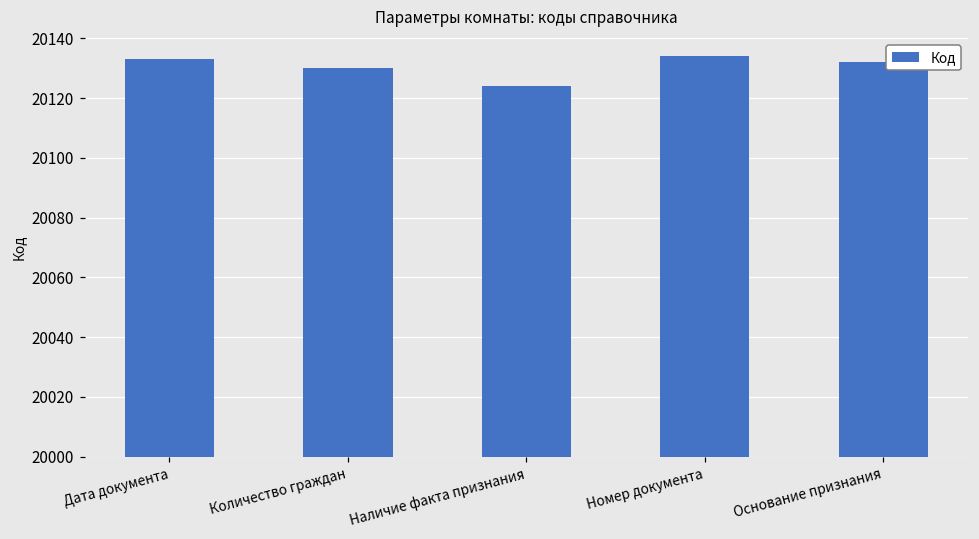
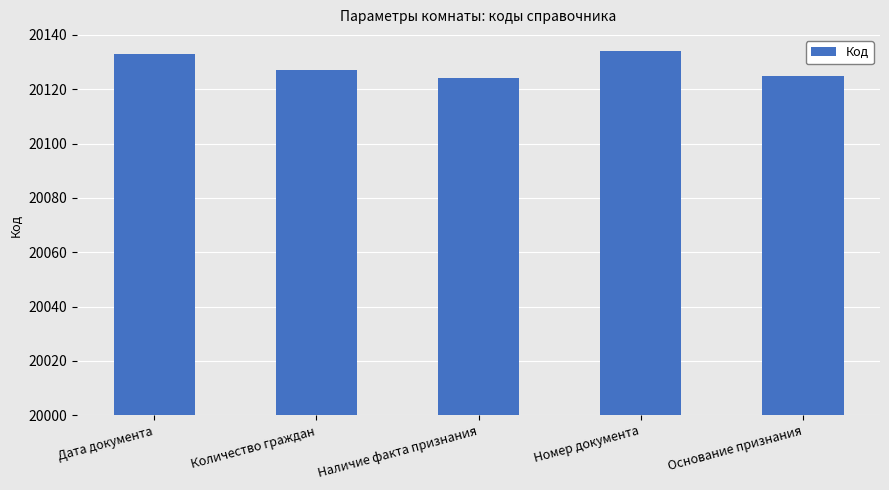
  {
    "Дата документа": 20133,
-   "Количество граждан": 20130,
+   "Количество граждан": 20127,
    "Наличие факта признания": 20124,
    "Номер документа": 20134,
-   "Основание признания": 20132
+   "Основание признания": 20125
  }
